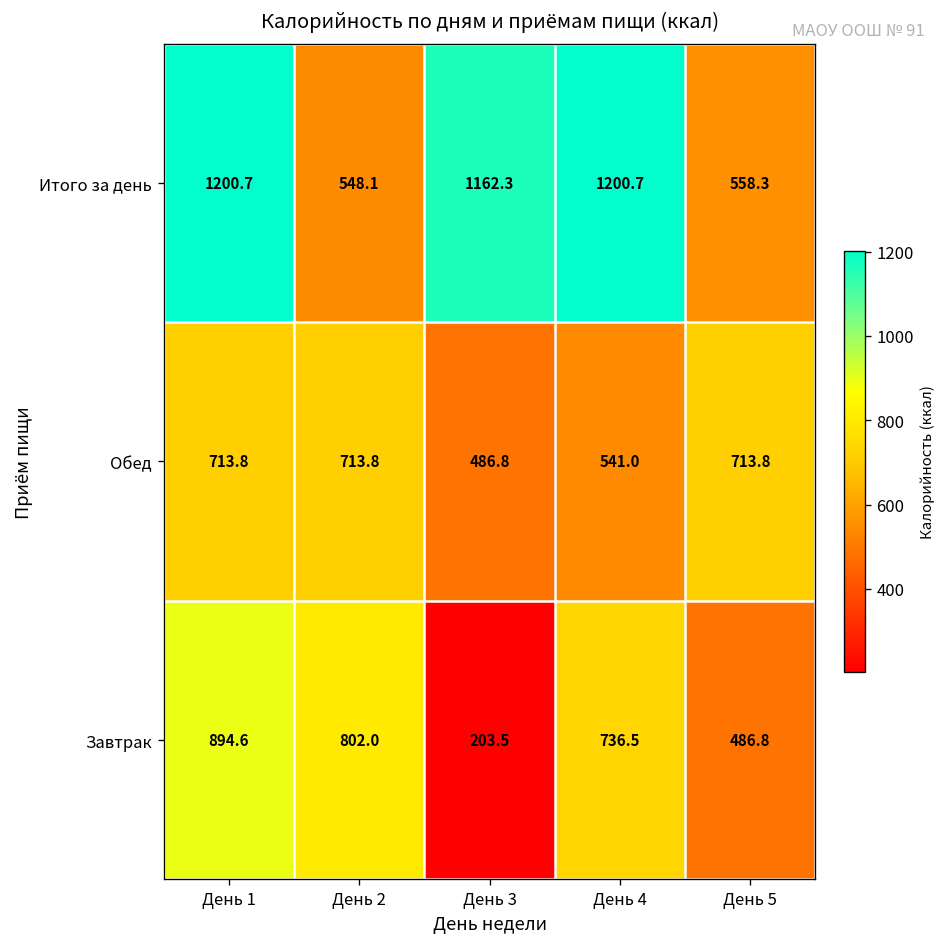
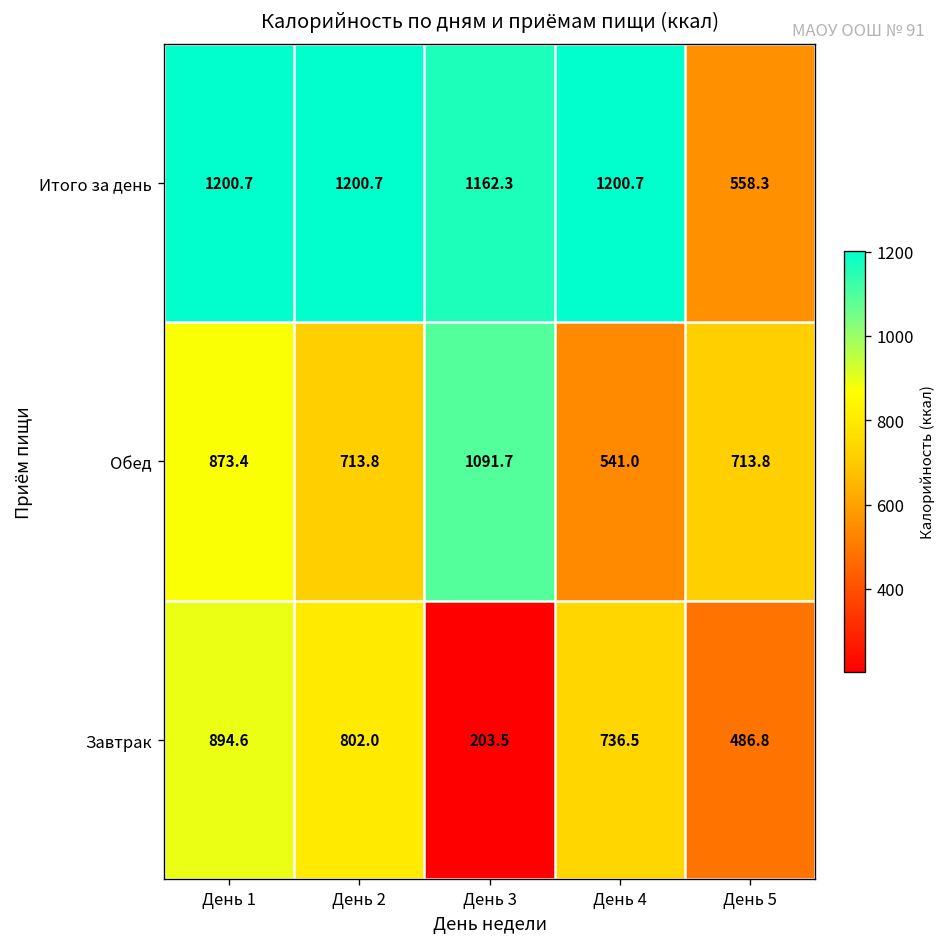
  {
    "Итого за день": {
      "День 1": 1200.7,
-     "День 2": 548.1,
+     "День 2": 1200.7,
      "День 3": 1162.3,
      "День 4": 1200.7,
      "День 5": 558.3
    },
    "Обед": {
-     "День 1": 713.8,
+     "День 1": 873.4,
      "День 2": 713.8,
-     "День 3": 486.8,
+     "День 3": 1091.7,
      "День 4": 541.0,
      "День 5": 713.8
    },
    "Завтрак": {
      "День 1": 894.6,
      "День 2": 802.0,
      "День 3": 203.5,
      "День 4": 736.5,
      "День 5": 486.8
    }
  }
